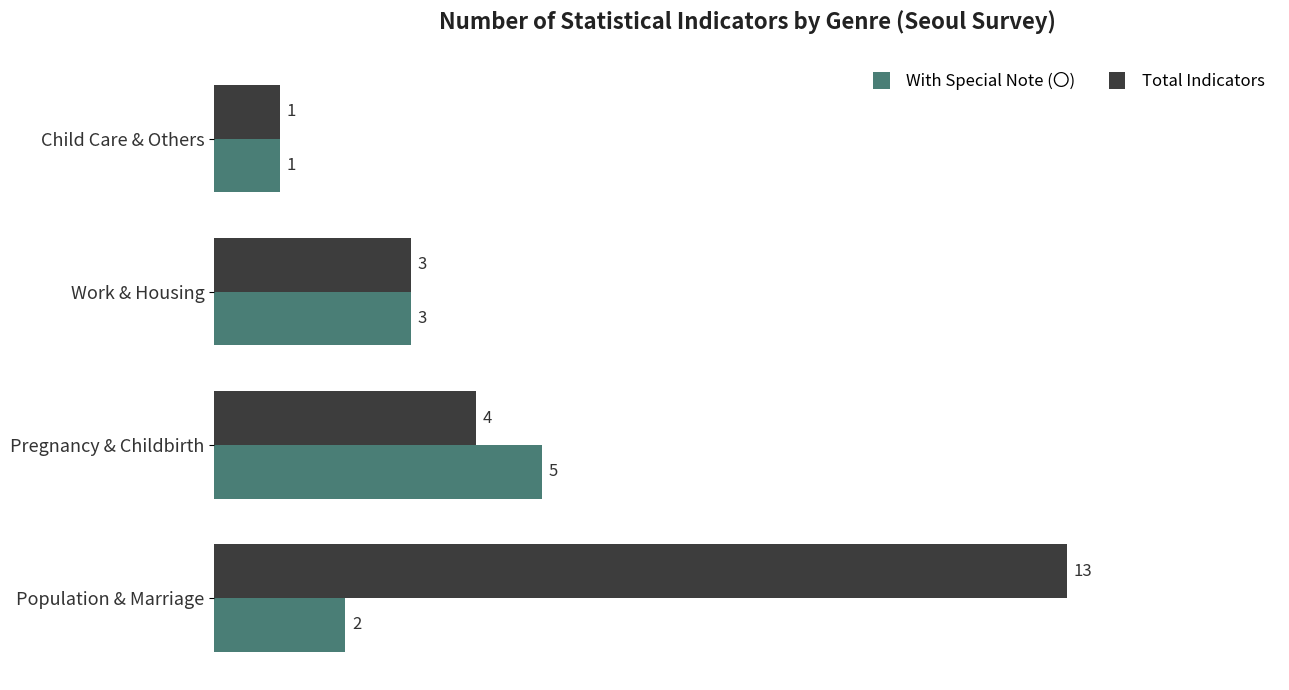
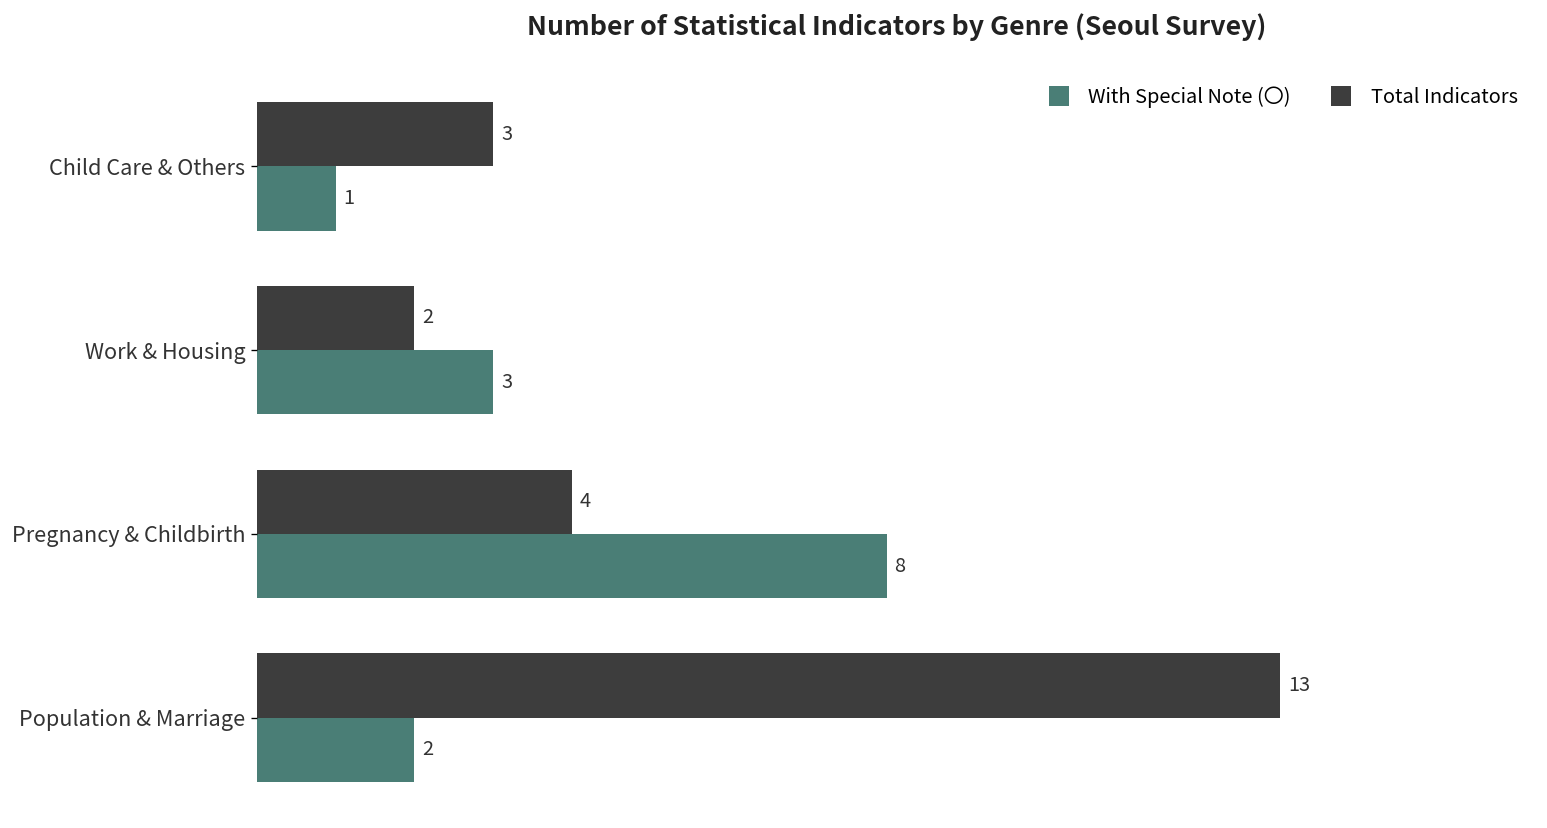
  {
    "With Special Note (〇)": {
      "Child Care & Others": 1,
      "Work & Housing": 3,
-     "Pregnancy & Childbirth": 5,
+     "Pregnancy & Childbirth": 8,
      "Population & Marriage": 2
    },
    "Total Indicators": {
-     "Child Care & Others": 1,
-     "Work & Housing": 3,
+     "Child Care & Others": 3,
+     "Work & Housing": 2,
      "Pregnancy & Childbirth": 4,
      "Population & Marriage": 13
    }
  }
